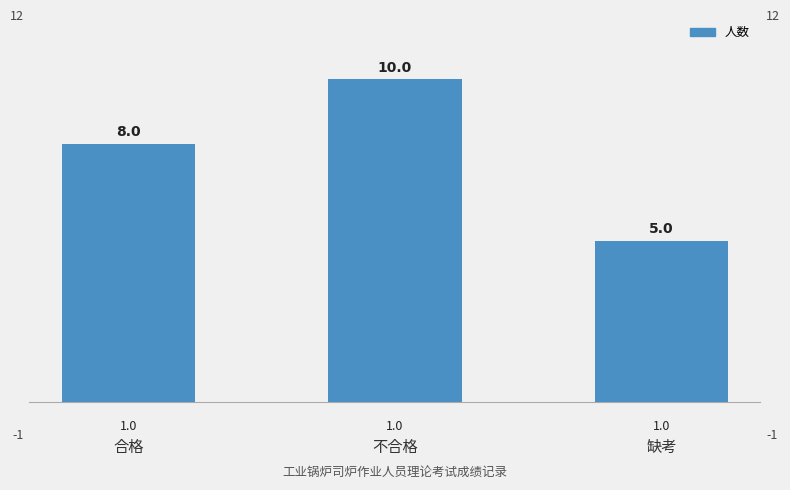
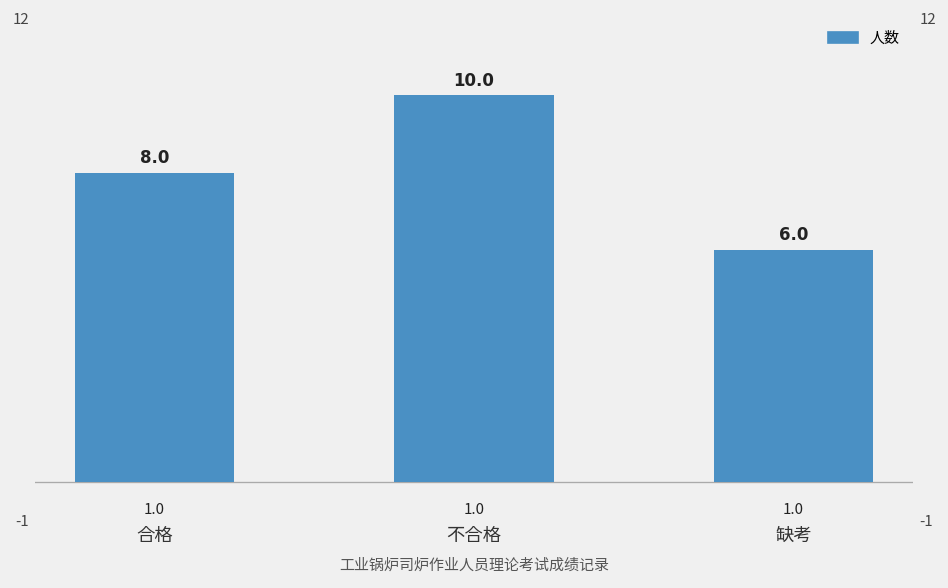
  {
    "合格": 8.0,
    "不合格": 10.0,
-   "缺考": 5.0
+   "缺考": 6.0
  }
